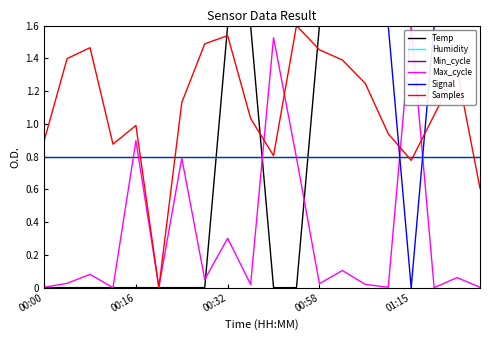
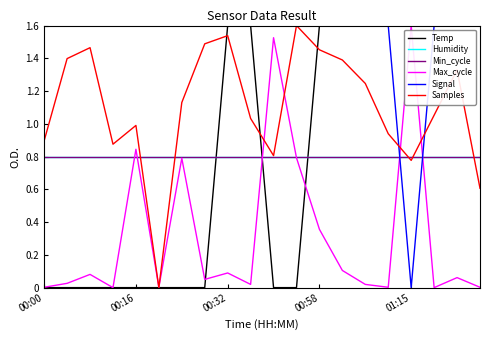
  {
    "Temp": {
      "00:16": 0.00
    },
    "Min_cycle": {
      "00:00": 0.80,
      "00:16": 0.80,
      "00:32": 0.80,
      "00:58": 0.80,
      "01:15": 0.80
    },
    "Max_cycle": {
-     "00:16": 0.90,
-     "00:32": 0.30,
-     "00:58": 0.02
+     "00:16": 0.84,
+     "00:32": 0.09,
+     "00:58": 0.36
    },
    "Signal": {
      "00:00": 1.60,
      "00:16": 1.60,
      "01:15": 0.00
    },
    "Samples": {
      "00:00": 0.90,
      "00:16": 0.99,
      "00:32": 1.54,
      "00:58": 1.45,
      "01:15": 0.78
    }
  }
